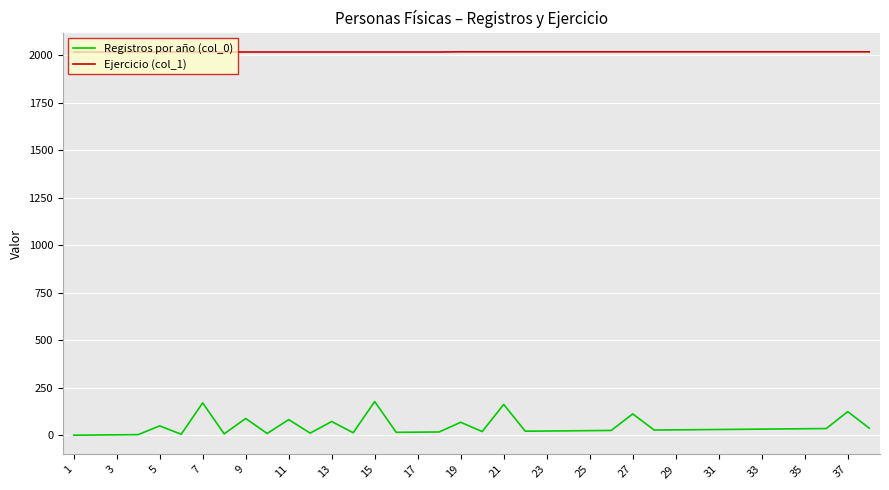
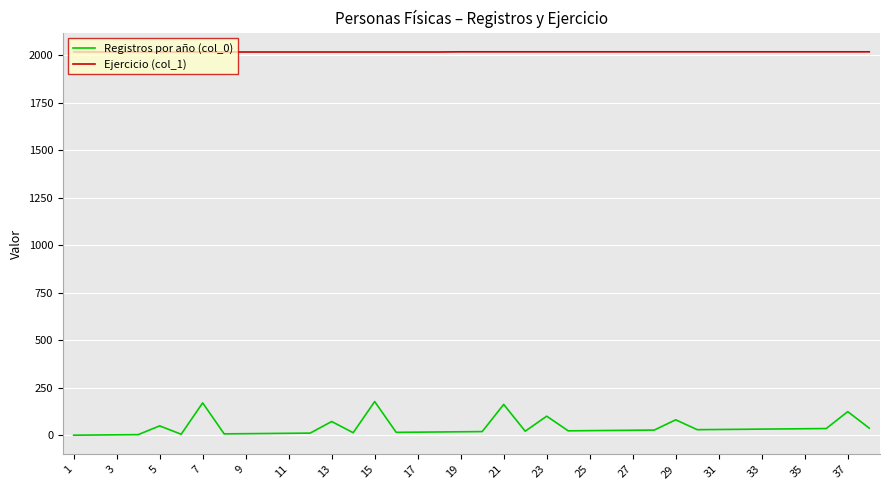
  {
    "Registros por año (col_0)": {
      "1": 0,
      "3": 0,
      "5": 50,
      "7": 170,
-     "9": 90,
-     "11": 80,
+     "9": 10,
+     "11": 10,
      "13": 70,
      "15": 180,
      "17": 20,
-     "19": 70,
+     "19": 20,
      "21": 160,
-     "23": 20,
+     "23": 100,
      "25": 30,
-     "27": 110,
-     "29": 30,
+     "27": 30,
+     "29": 80,
      "31": 30,
      "33": 30,
      "35": 40,
      "37": 130
    },
    "Ejercicio (col_1)": {
      "9": 2020,
      "11": 2020,
      "13": 2020,
      "15": 2020,
      "17": 2020,
      "19": 2020,
      "21": 2020,
      "23": 2020,
      "25": 2020,
      "27": 2020,
      "29": 2020,
      "31": 2020,
      "33": 2020,
      "35": 2020,
      "37": 2020
    }
  }
